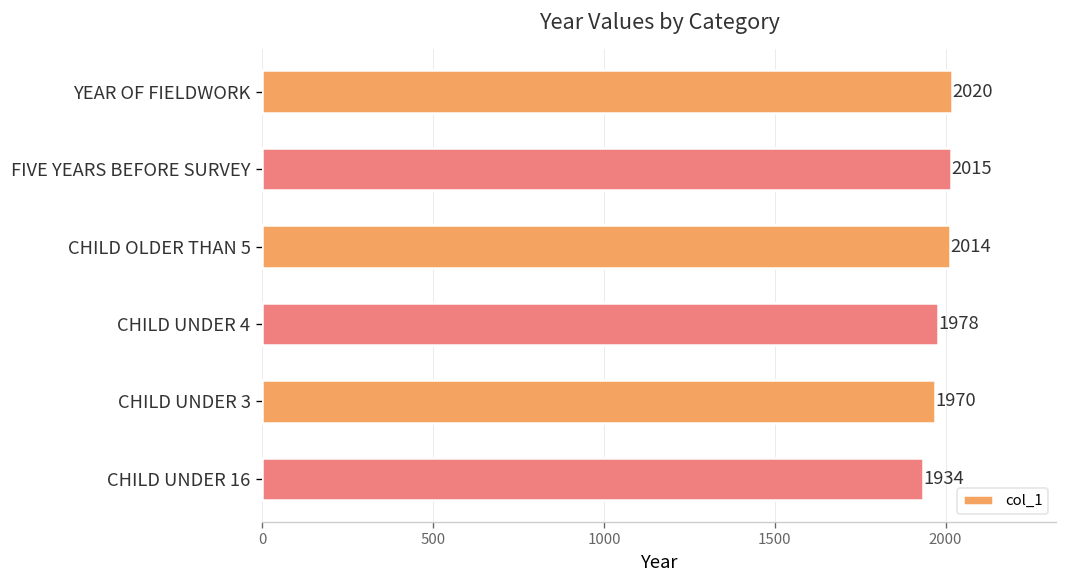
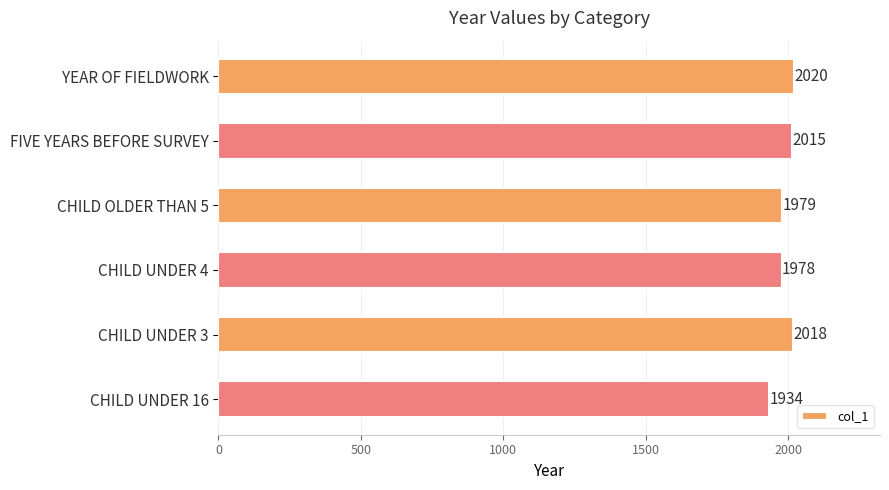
  {
    "YEAR OF FIELDWORK": 2020,
    "FIVE YEARS BEFORE SURVEY": 2015,
-   "CHILD OLDER THAN 5": 2014,
+   "CHILD OLDER THAN 5": 1979,
    "CHILD UNDER 4": 1978,
-   "CHILD UNDER 3": 1970
+   "CHILD UNDER 3": 2018
  }
